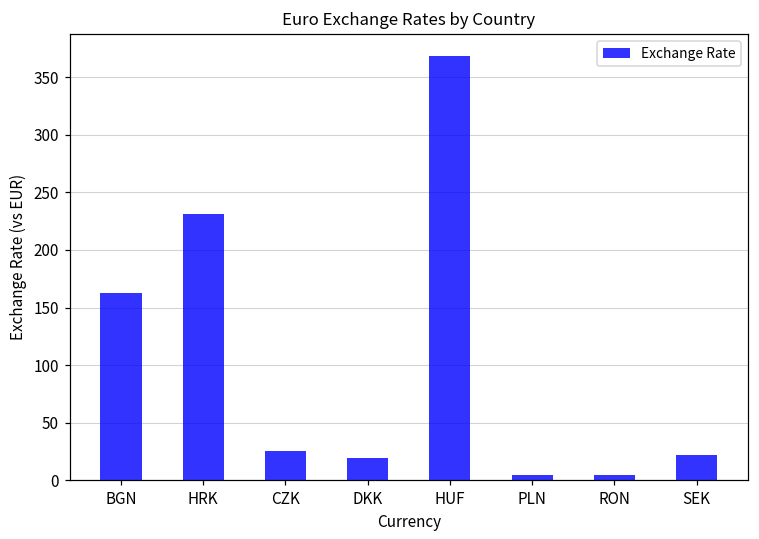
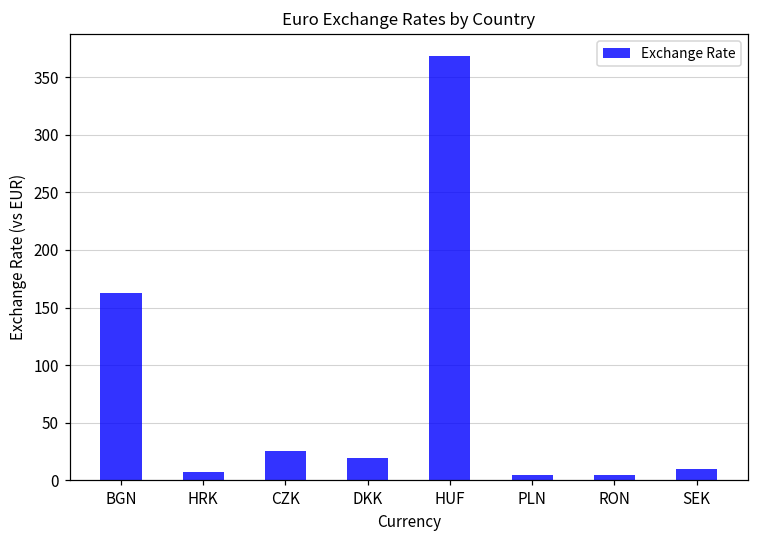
  {
    "BGN": 163,
-   "HRK": 232,
+   "HRK": 8,
    "CZK": 26,
    "DKK": 19,
    "HUF": 369,
    "PLN": 5,
    "RON": 5,
-   "SEK": 22
+   "SEK": 10
  }
